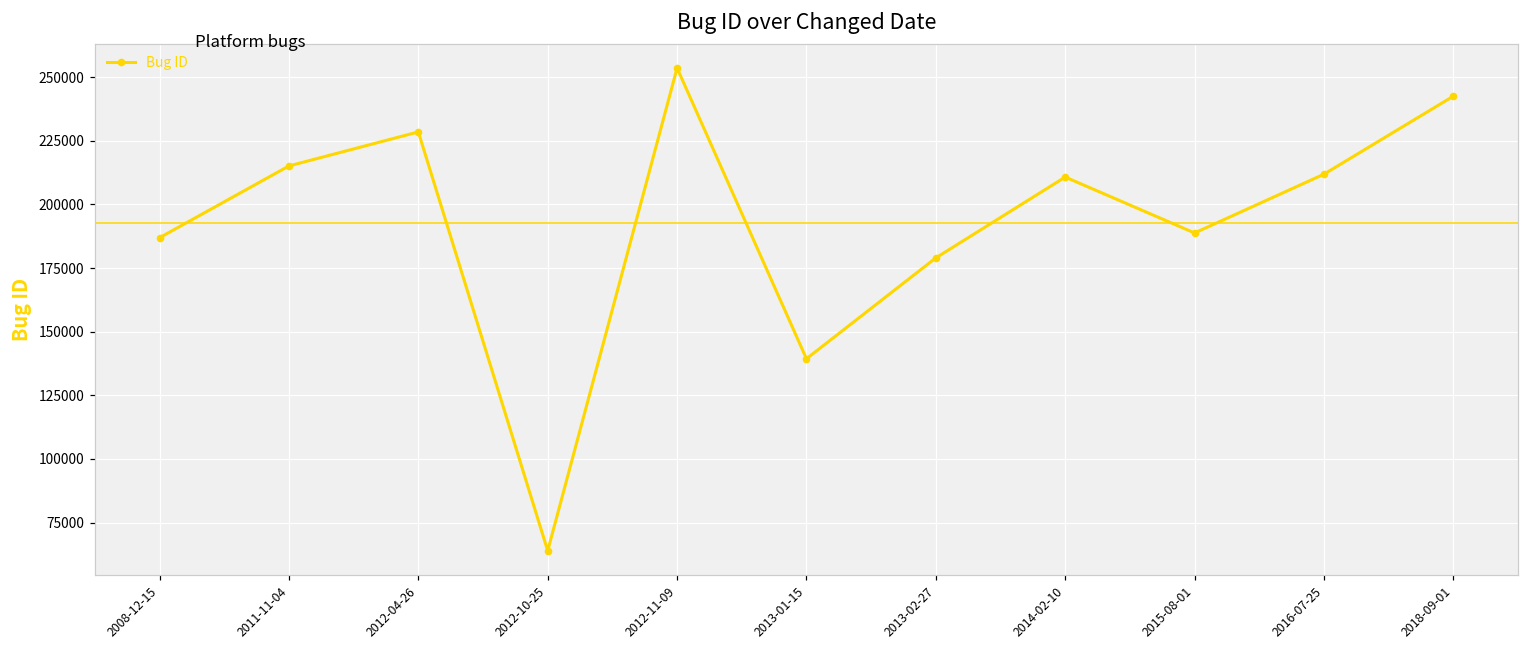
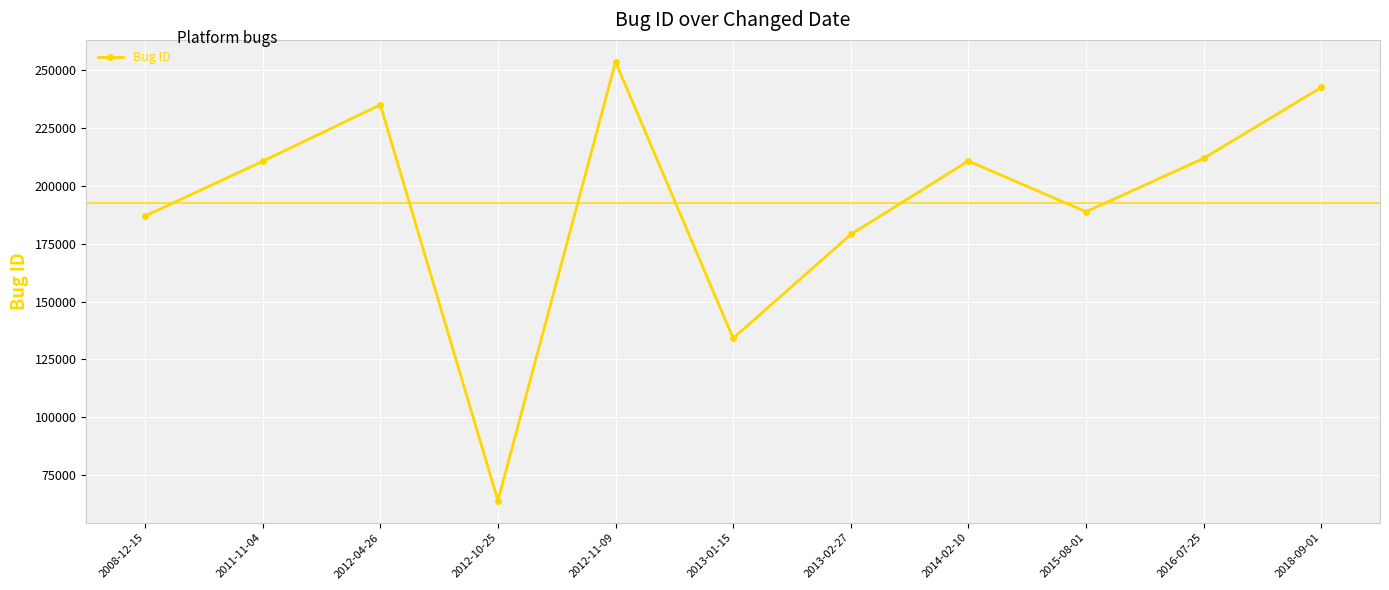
  {
    "2008-12-15": 187000,
-   "2011-11-04": 215000,
-   "2012-04-26": 228000,
+   "2011-11-04": 211000,
+   "2012-04-26": 235000,
    "2012-10-25": 64000,
    "2012-11-09": 254000,
-   "2013-01-15": 139000,
+   "2013-01-15": 134000,
    "2013-02-27": 179000,
    "2014-02-10": 211000,
    "2015-08-01": 189000,
    "2016-07-25": 212000,
    "2018-09-01": 242000
  }
